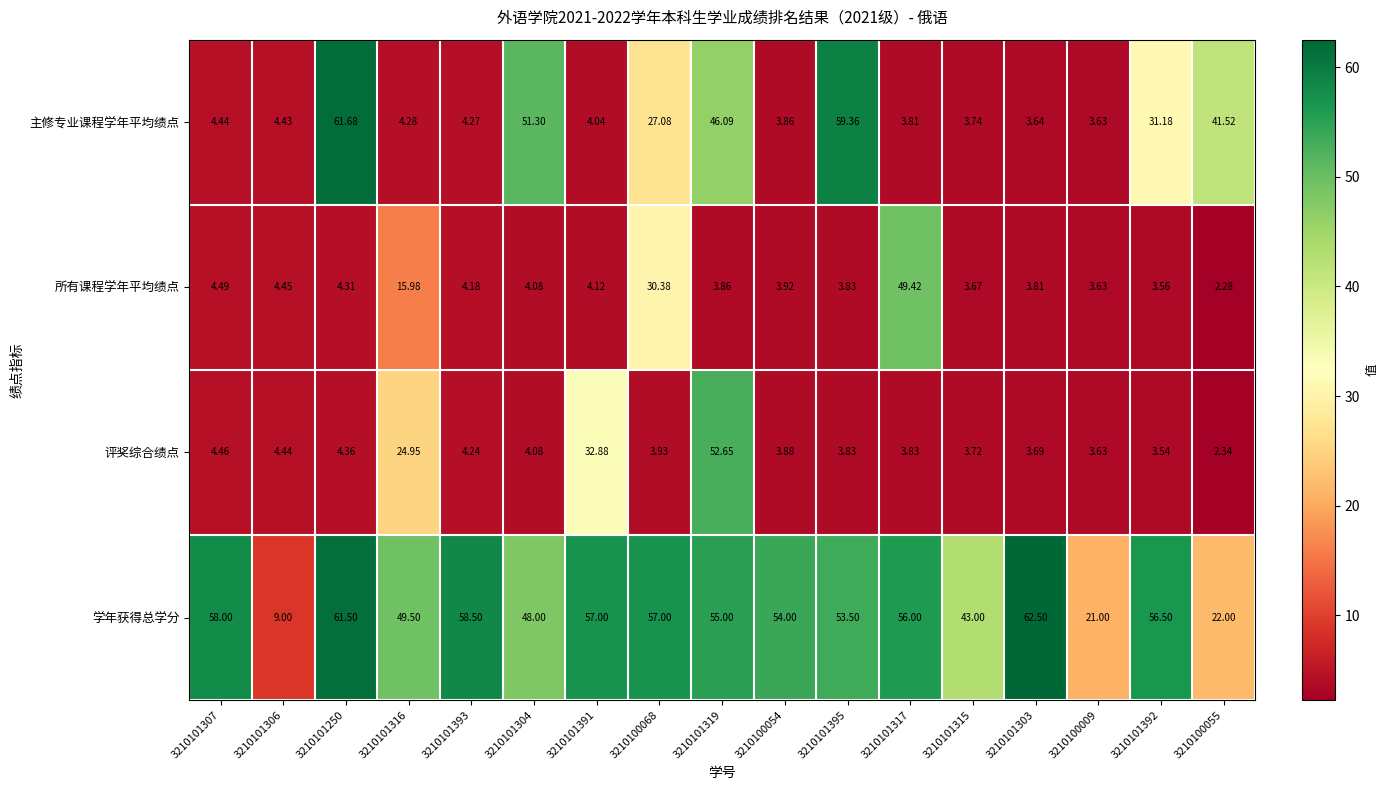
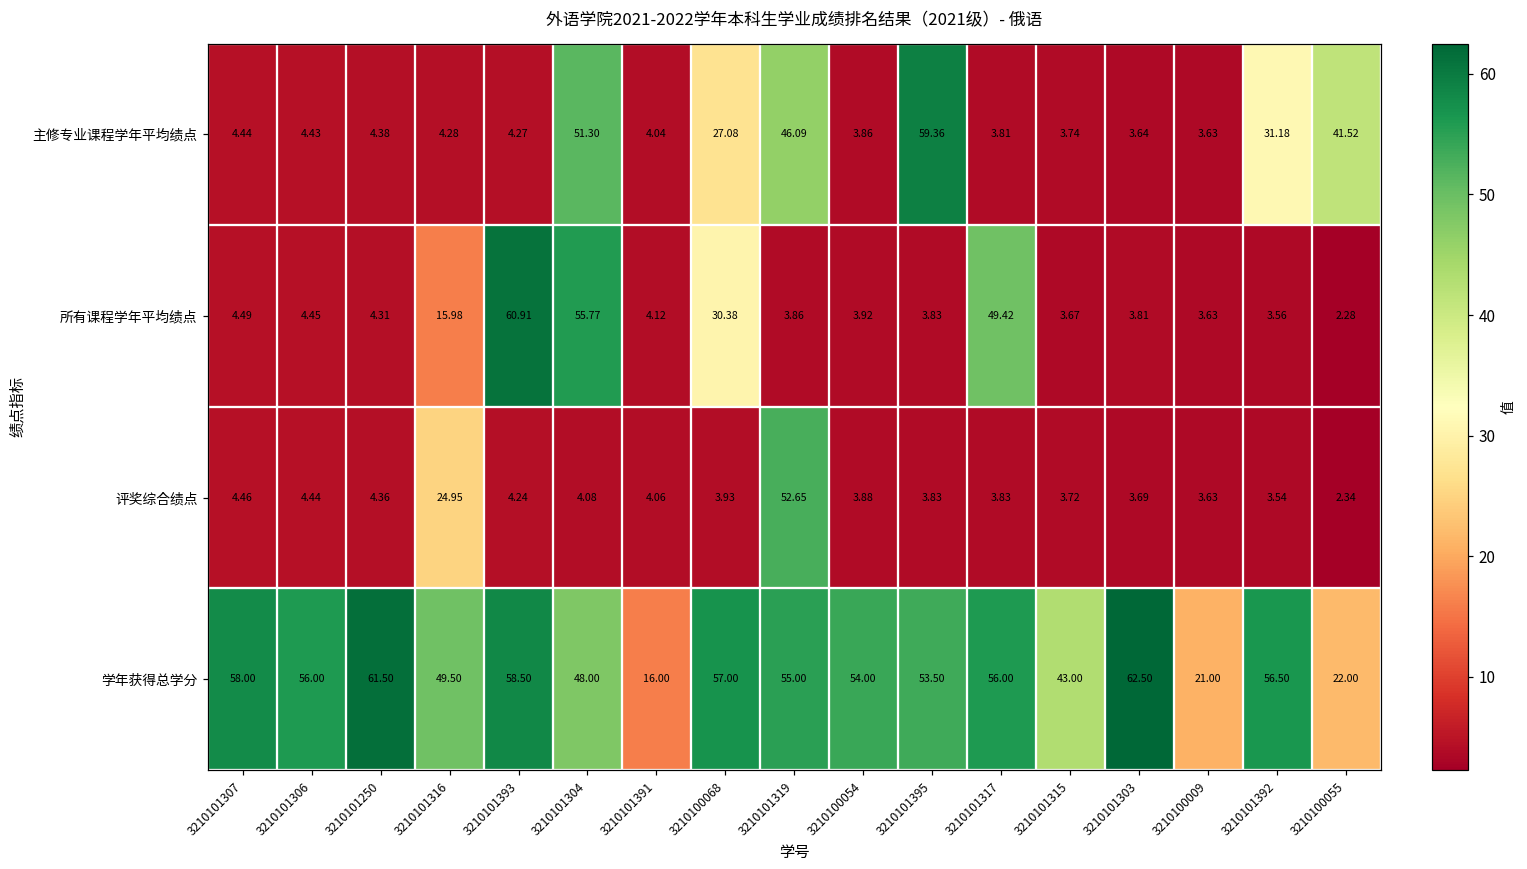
  {
    "主修专业课程学年平均绩点": {
      "3210101307": 4.44,
      "3210101306": 4.43,
-     "3210101250": 61.68,
+     "3210101250": 4.38,
      "3210101316": 4.28,
      "3210101393": 4.27,
      "3210101304": 51.30,
      "3210101391": 4.04,
      "3210100068": 27.08,
      "3210101319": 46.09,
      "3210100054": 3.86,
      "3210101395": 59.36,
      "3210101317": 3.81,
      "3210101315": 3.74,
      "3210101303": 3.64,
      "3210100009": 3.63,
      "3210101392": 31.18,
      "3210100055": 41.52
    },
    "所有课程学年平均绩点": {
      "3210101307": 4.49,
      "3210101306": 4.45,
      "3210101250": 4.31,
      "3210101316": 15.98,
-     "3210101393": 4.18,
-     "3210101304": 4.08,
+     "3210101393": 60.91,
+     "3210101304": 55.77,
      "3210101391": 4.12,
      "3210100068": 30.38,
      "3210101319": 3.86,
      "3210100054": 3.92,
      "3210101395": 3.83,
      "3210101317": 49.42,
      "3210101315": 3.67,
      "3210101303": 3.81,
      "3210100009": 3.63,
      "3210101392": 3.56,
      "3210100055": 2.28
    },
    "评奖综合绩点": {
      "3210101307": 4.46,
      "3210101306": 4.44,
      "3210101250": 4.36,
      "3210101316": 24.95,
      "3210101393": 4.24,
      "3210101304": 4.08,
-     "3210101391": 32.88,
+     "3210101391": 4.06,
      "3210100068": 3.93,
      "3210101319": 52.65,
      "3210100054": 3.88,
      "3210101395": 3.83,
      "3210101317": 3.83,
      "3210101315": 3.72,
      "3210101303": 3.69,
      "3210100009": 3.63,
      "3210101392": 3.54,
      "3210100055": 2.34
    },
    "学年获得总学分": {
      "3210101307": 58.00,
-     "3210101306": 9.00,
+     "3210101306": 56.00,
      "3210101250": 61.50,
      "3210101316": 49.50,
      "3210101393": 58.50,
      "3210101304": 48.00,
-     "3210101391": 57.00,
+     "3210101391": 16.00,
      "3210100068": 57.00,
      "3210101319": 55.00,
      "3210100054": 54.00,
      "3210101395": 53.50,
      "3210101317": 56.00,
      "3210101315": 43.00,
      "3210101303": 62.50,
      "3210100009": 21.00,
      "3210101392": 56.50,
      "3210100055": 22.00
    }
  }
